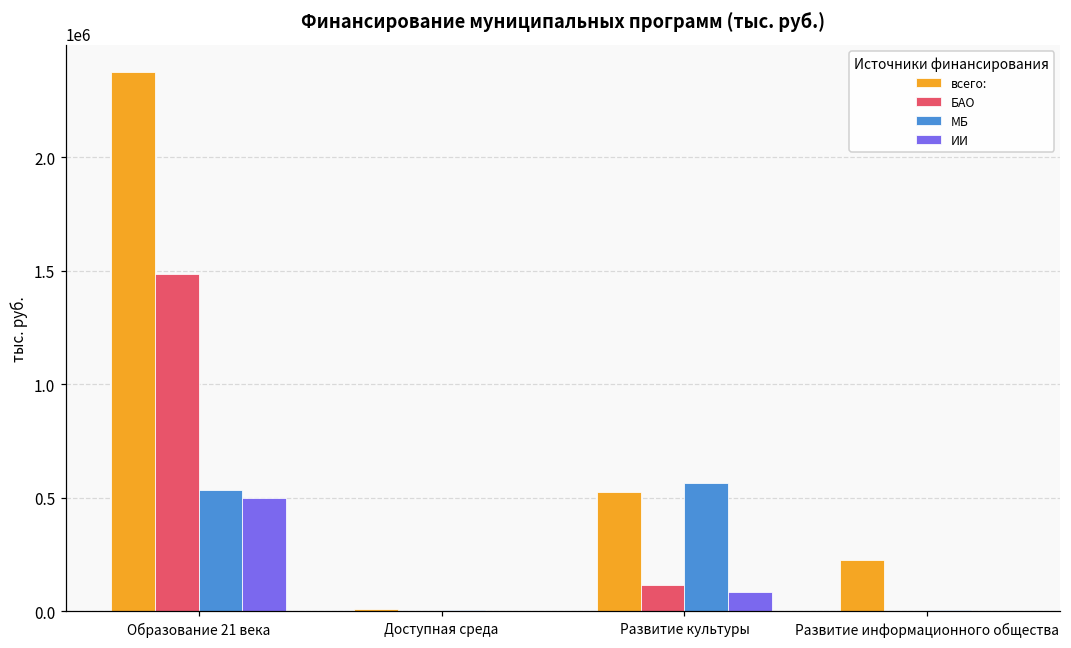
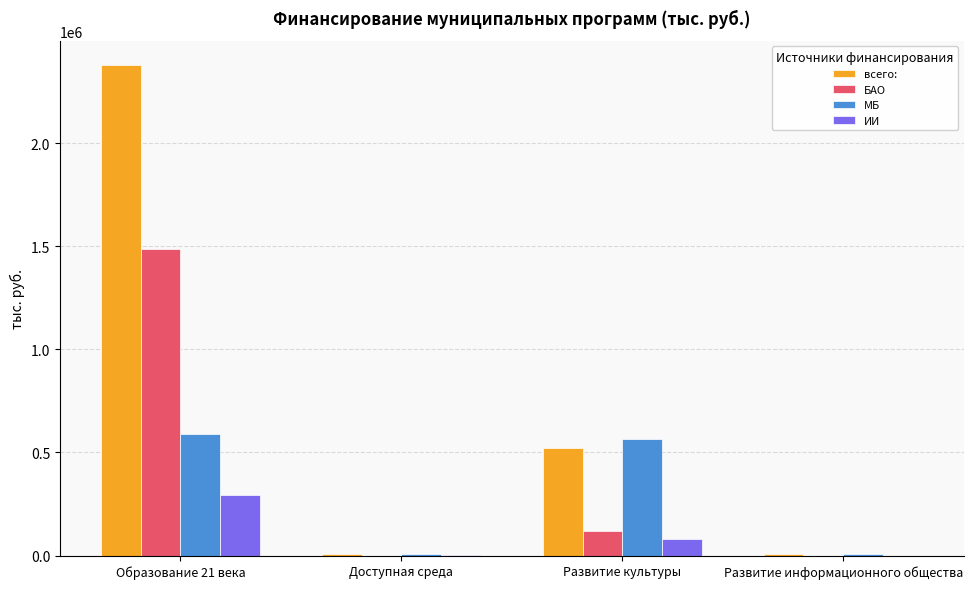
  {
    "всего:": {
      "Образование 21 века": 2380000,
      "Развитие культуры": 520000,
-     "Развитие информационного общества": 220000
+     "Развитие информационного общества": 10000
    },
    "БАО": {
      "Образование 21 века": 1490000,
      "Доступная среда": 0,
      "Развитие культуры": 120000,
      "Развитие информационного общества": 0
    },
    "МБ": {
-     "Образование 21 века": 540000,
+     "Образование 21 века": 590000,
      "Развитие культуры": 570000
    },
    "ИИ": {
-     "Образование 21 века": 500000,
+     "Образование 21 века": 290000,
      "Развитие культуры": 80000,
      "Развитие информационного общества": 0
    }
  }
